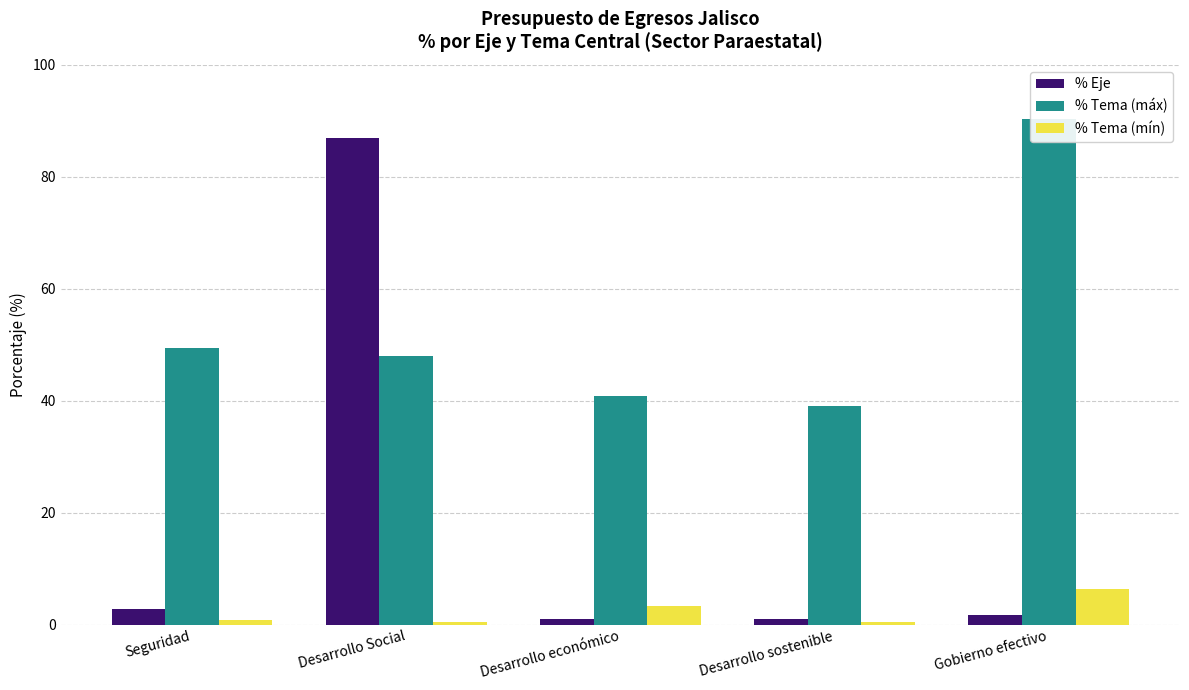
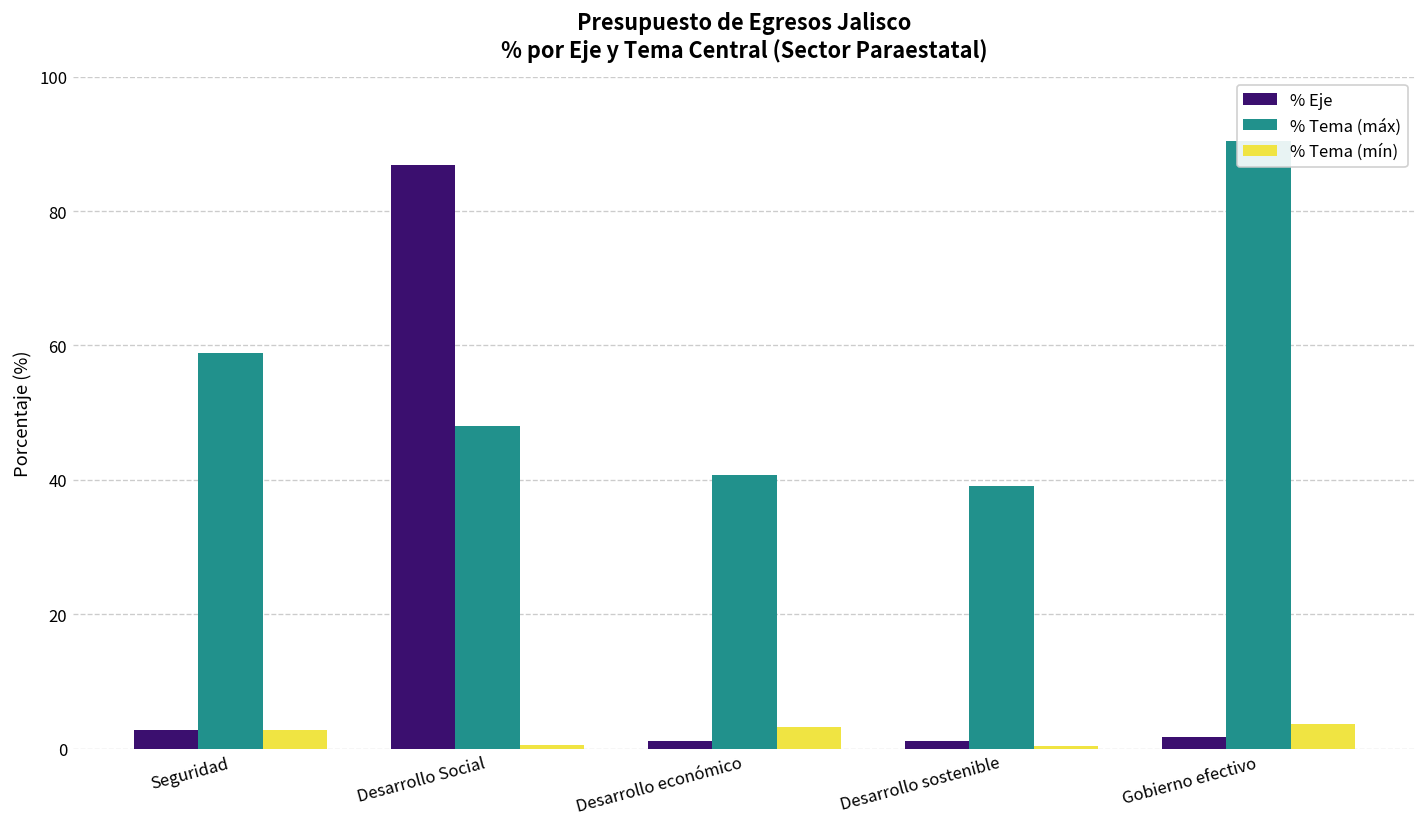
  {
    "% Eje": {
      "Seguridad": 3,
      "Desarrollo Social": 87,
      "Desarrollo económico": 1,
      "Desarrollo sostenible": 1,
      "Gobierno efectivo": 2
    },
    "% Tema (máx)": {
-     "Seguridad": 49,
+     "Seguridad": 59,
      "Desarrollo Social": 48,
      "Desarrollo económico": 41,
      "Desarrollo sostenible": 39
    },
    "% Tema (mín)": {
-     "Seguridad": 1,
+     "Seguridad": 3,
      "Desarrollo Social": 1,
      "Desarrollo económico": 3,
-     "Gobierno efectivo": 6
+     "Gobierno efectivo": 4
    }
  }
